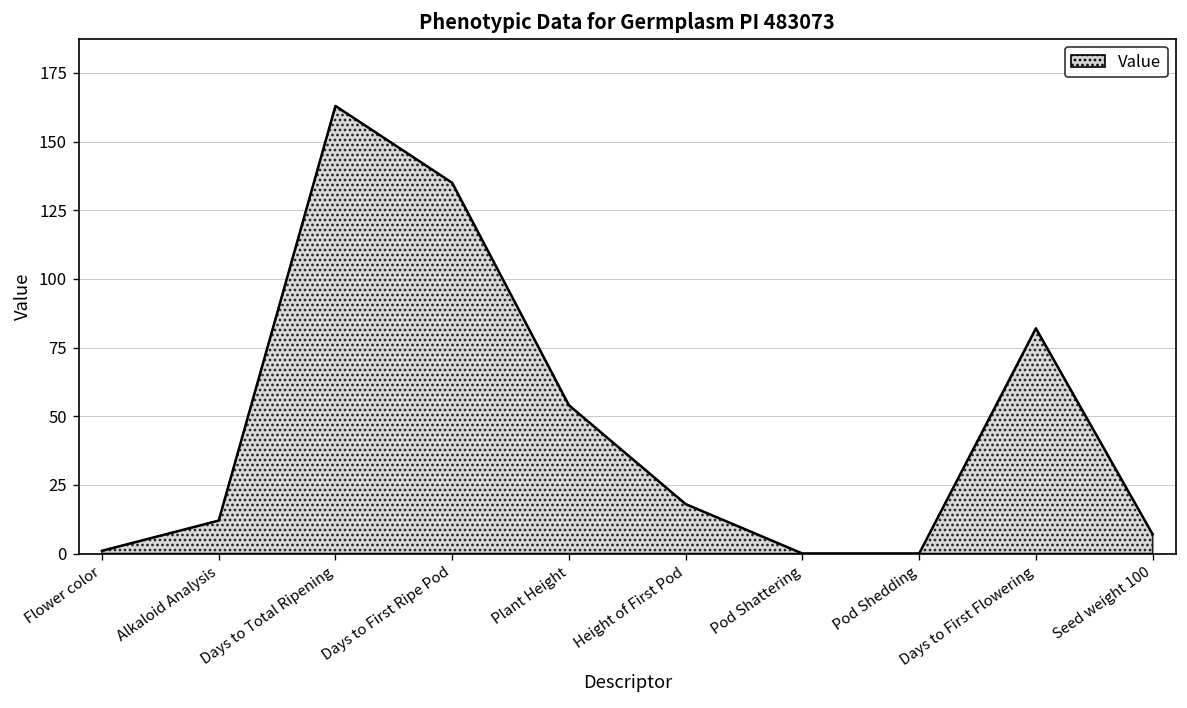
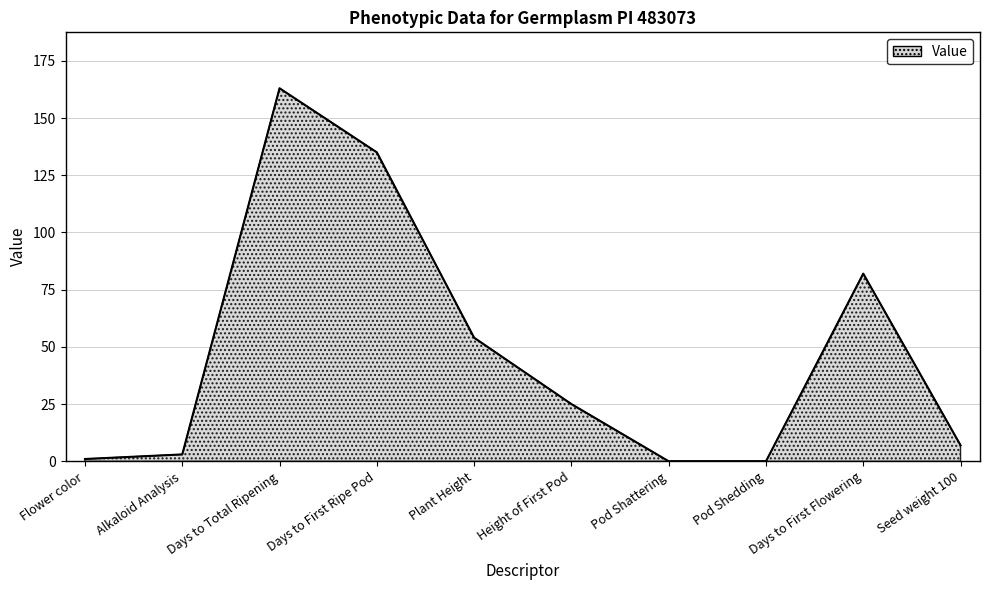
  {
    "Flower color": 1,
-   "Alkaloid Analysis": 12,
+   "Alkaloid Analysis": 3,
    "Days to Total Ripening": 163,
    "Days to First Ripe Pod": 135,
    "Plant Height": 54,
-   "Height of First Pod": 18,
+   "Height of First Pod": 25,
    "Pod Shattering": 0,
    "Pod Shedding": 0,
    "Days to First Flowering": 82,
    "Seed weight 100": 7
  }
